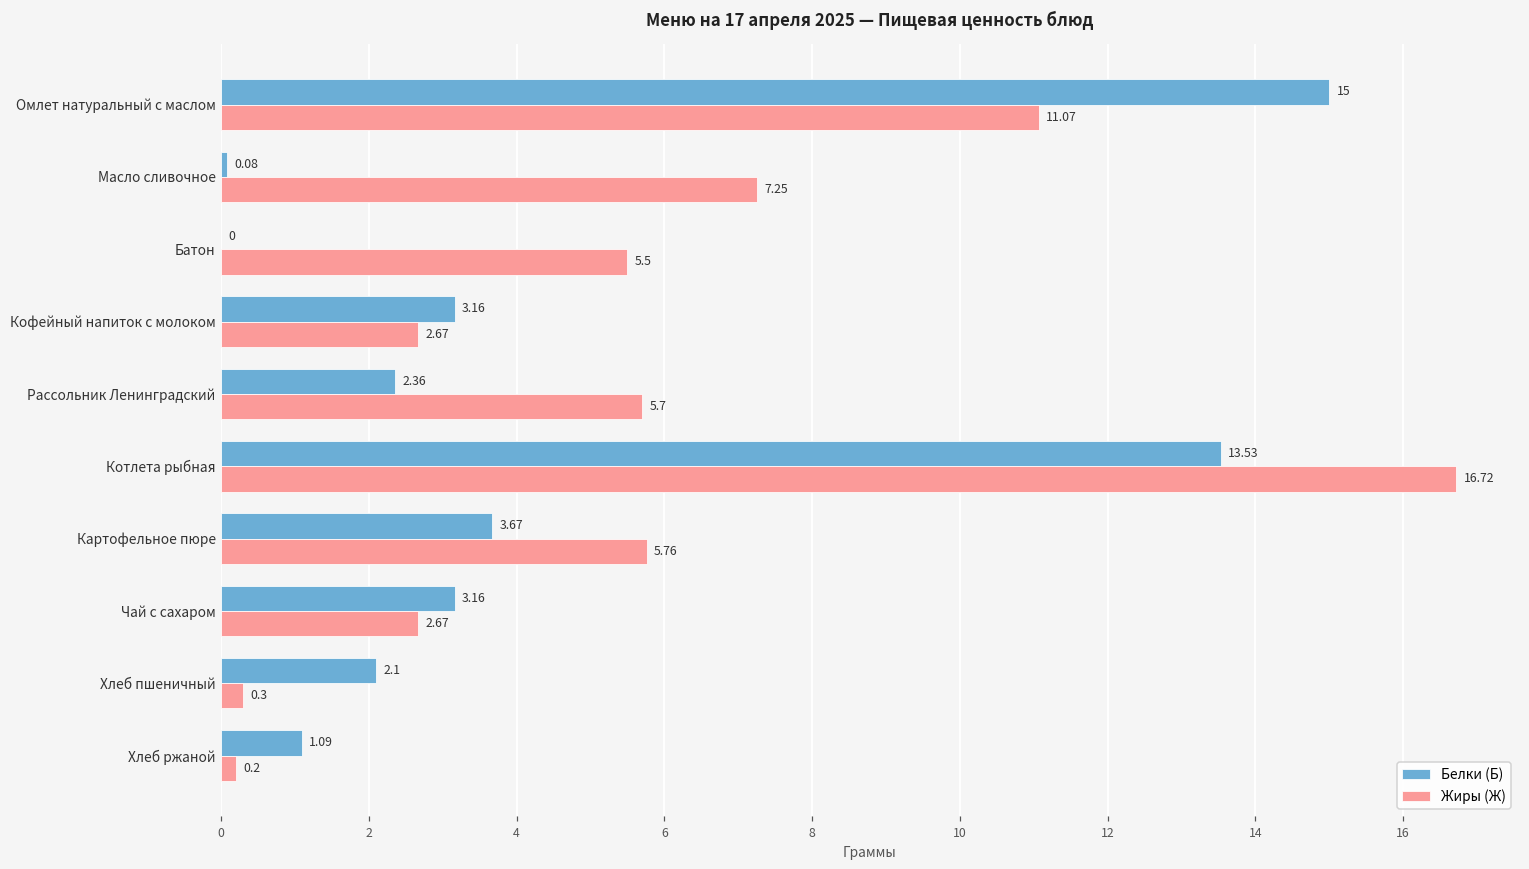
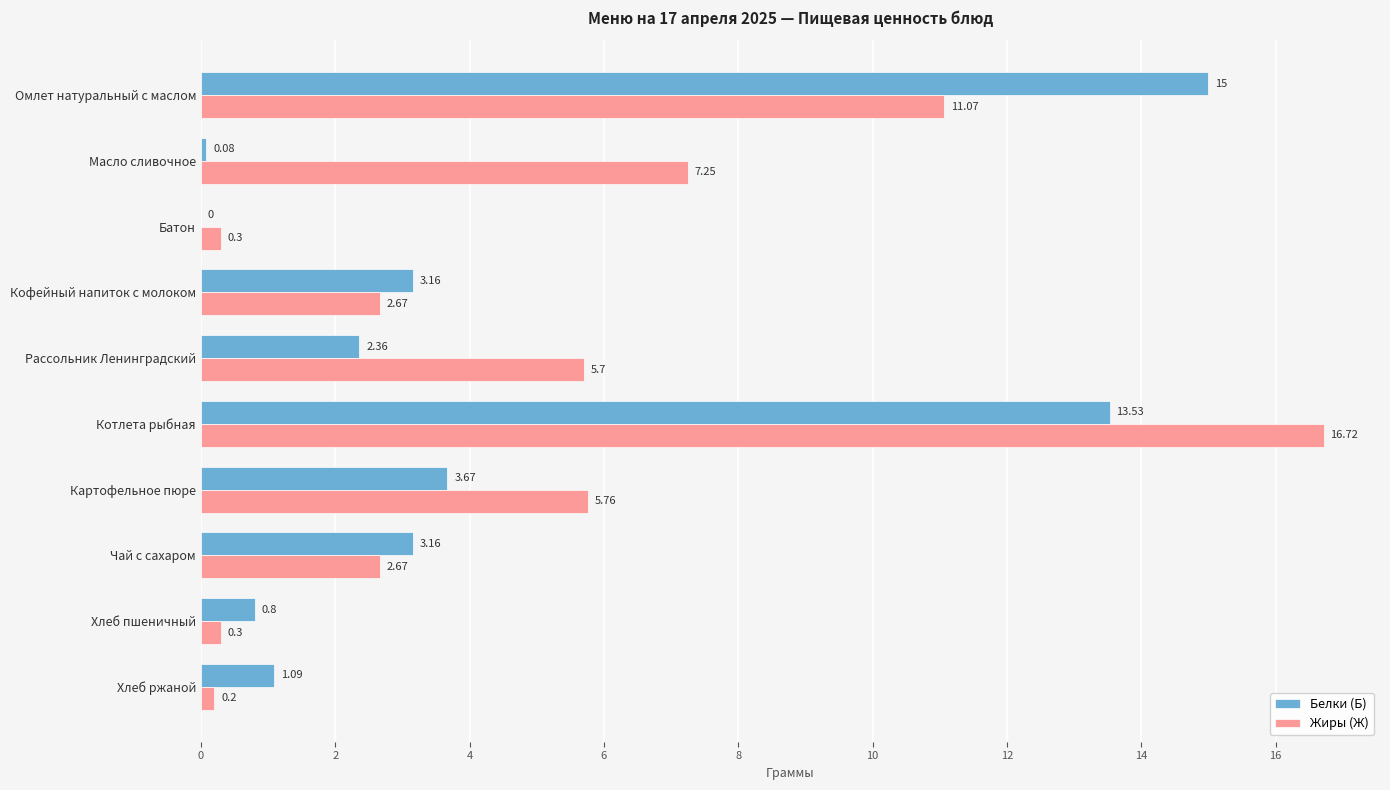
  {
    "Белки (Б)": {
      "Омлет натуральный с маслом": 15,
      "Масло сливочное": 0.08,
      "Батон": 0,
      "Кофейный напиток с молоком": 3.16,
      "Рассольник Ленинградский": 2.36,
      "Котлета рыбная": 13.53,
      "Картофельное пюре": 3.67,
      "Чай с сахаром": 3.16,
-     "Хлеб пшеничный": 2.1,
+     "Хлеб пшеничный": 0.8,
      "Хлеб ржаной": 1.09
    },
    "Жиры (Ж)": {
      "Омлет натуральный с маслом": 11.07,
      "Масло сливочное": 7.25,
-     "Батон": 5.5,
+     "Батон": 0.3,
      "Кофейный напиток с молоком": 2.67,
      "Рассольник Ленинградский": 5.7,
      "Котлета рыбная": 16.72,
      "Картофельное пюре": 5.76,
      "Чай с сахаром": 2.67,
      "Хлеб пшеничный": 0.3,
      "Хлеб ржаной": 0.2
    }
  }
